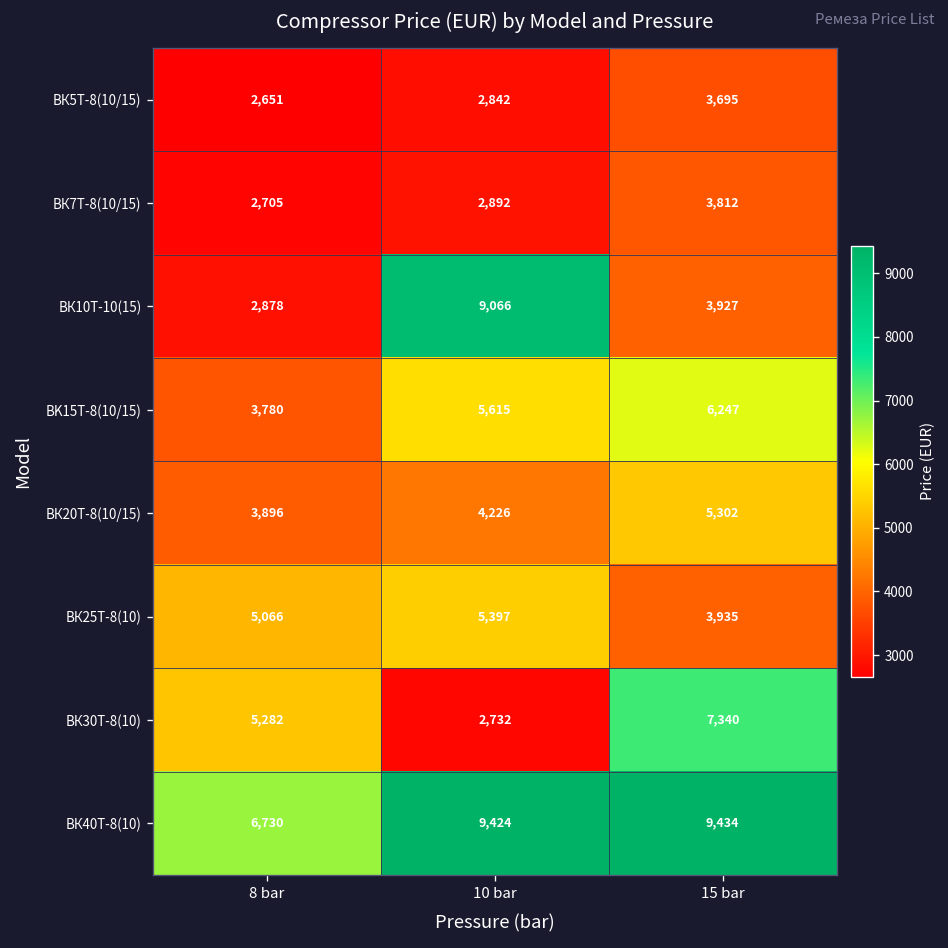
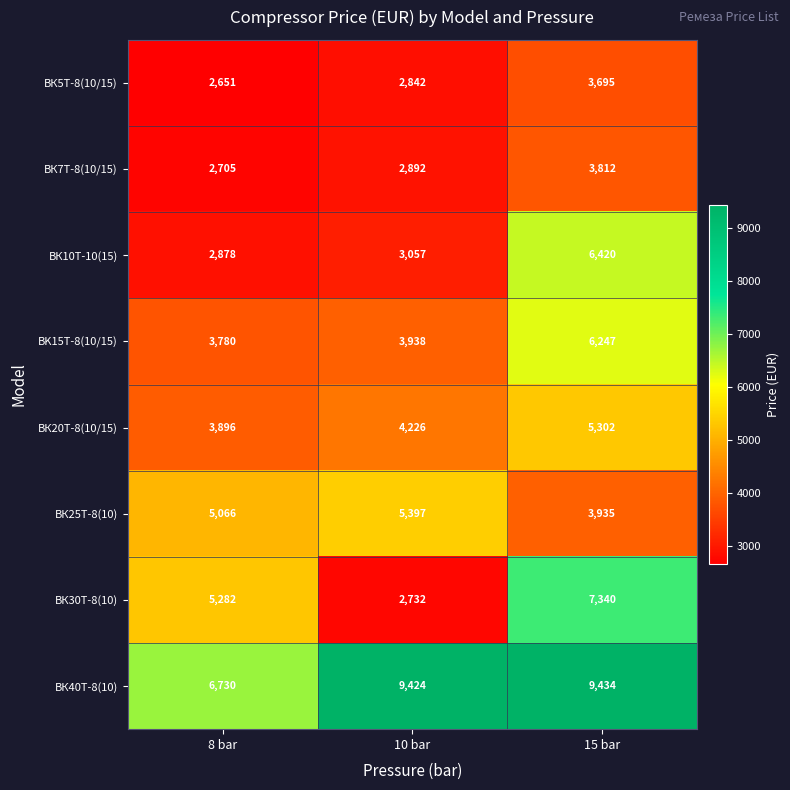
  {
    "ВК5Т-8(10/15)": {
      "8 bar": "2,651",
      "10 bar": "2,842",
      "15 bar": "3,695"
    },
    "ВК7Т-8(10/15)": {
      "8 bar": "2,705",
      "10 bar": "2,892",
      "15 bar": "3,812"
    },
    "ВК10Т-10(15)": {
      "8 bar": "2,878",
-     "10 bar": "9,066",
-     "15 bar": "3,927"
+     "10 bar": "3,057",
+     "15 bar": "6,420"
    },
    "BK15Т-8(10/15)": {
      "8 bar": "3,780",
-     "10 bar": "5,615",
+     "10 bar": "3,938",
      "15 bar": "6,247"
    },
    "ВК20Т-8(10/15)": {
      "8 bar": "3,896",
      "10 bar": "4,226",
      "15 bar": "5,302"
    },
    "ВК25Т-8(10)": {
      "8 bar": "5,066",
      "10 bar": "5,397",
      "15 bar": "3,935"
    },
    "ВК30Т-8(10)": {
      "8 bar": "5,282",
      "10 bar": "2,732",
      "15 bar": "7,340"
    },
    "ВК40Т-8(10)": {
      "8 bar": "6,730",
      "10 bar": "9,424",
      "15 bar": "9,434"
    }
  }
